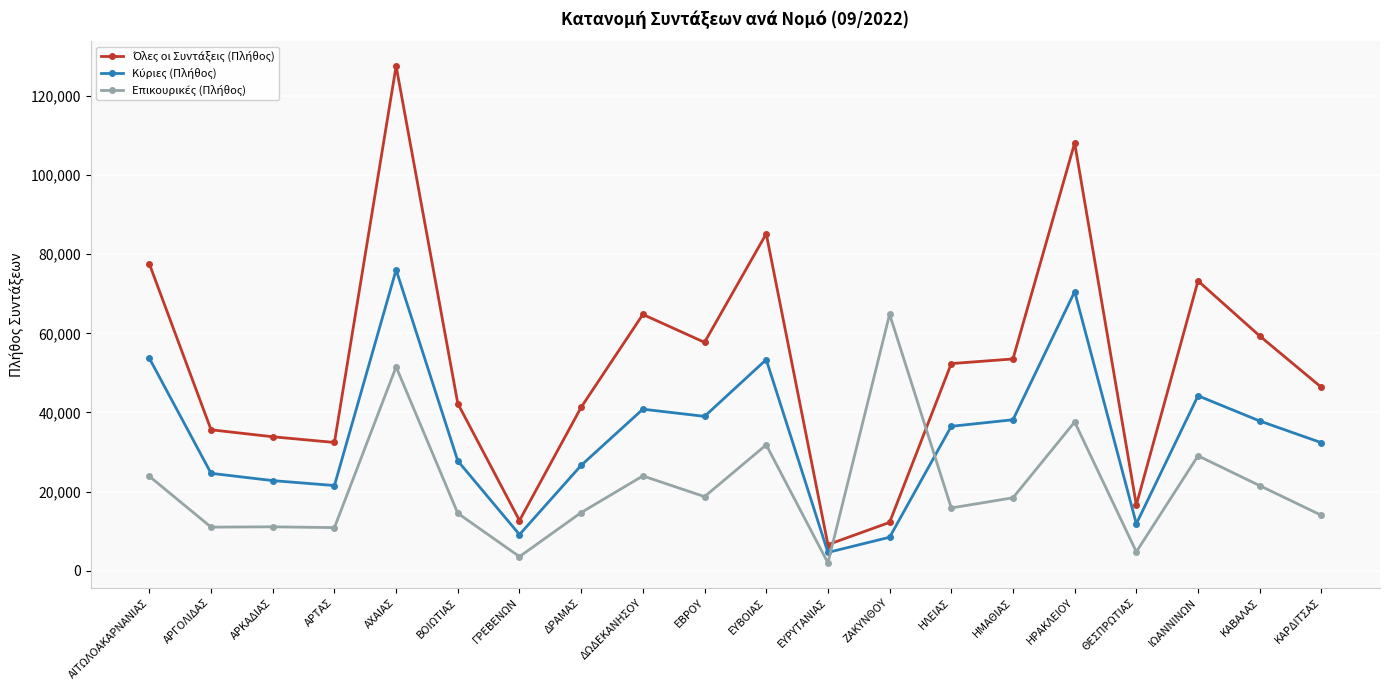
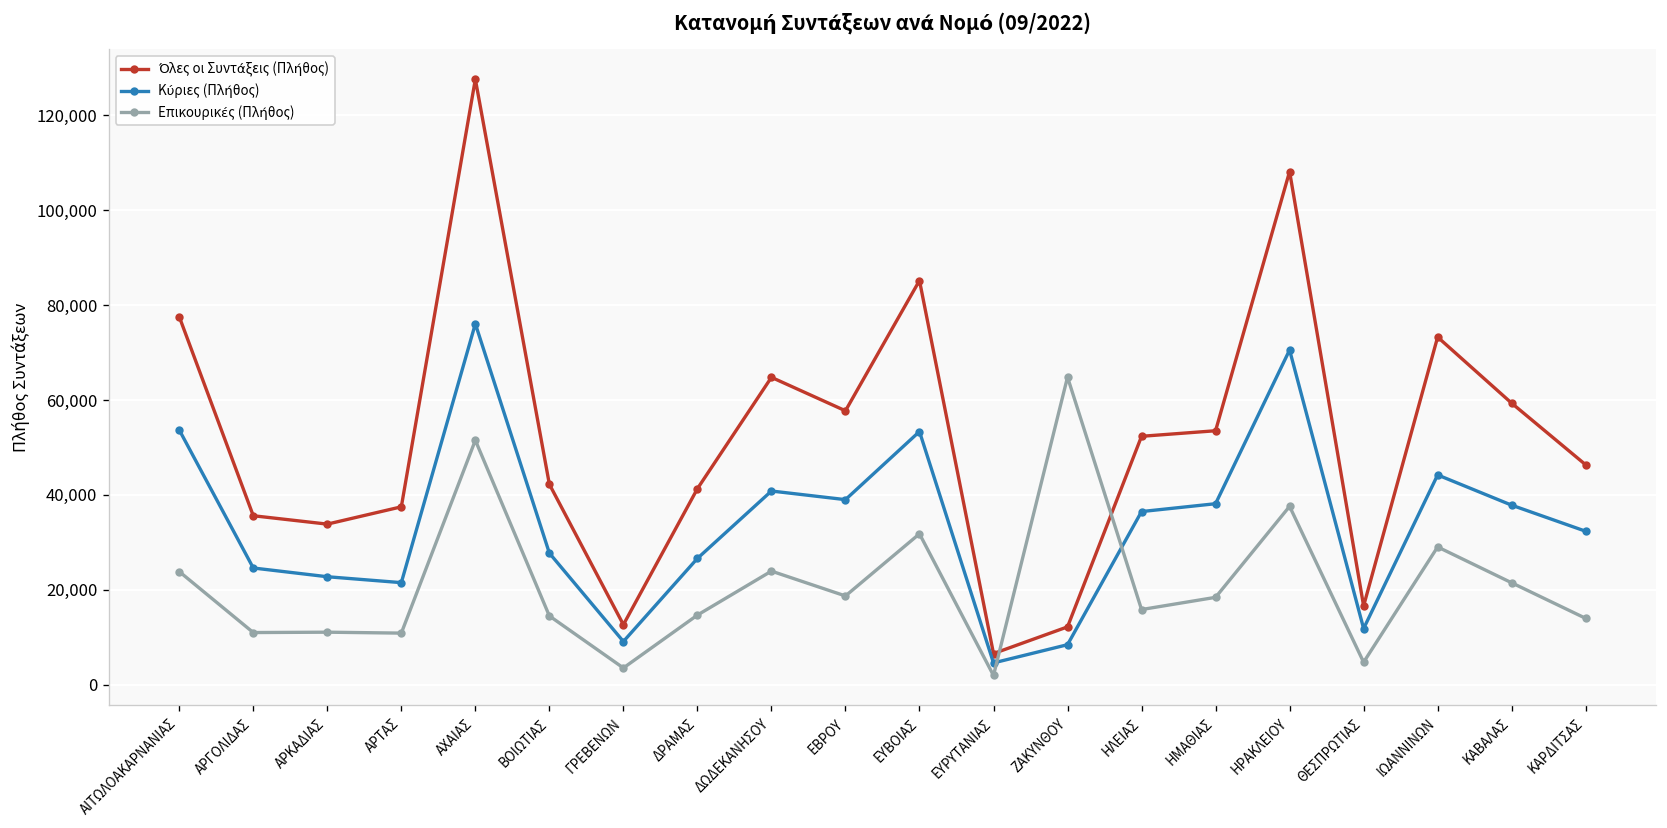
  {
    "Όλες οι Συντάξεις (Πλήθος)": {
      "ΑΙΤΩΛΟΑΚΑΡΝΑΝΙΑΣ": "78,000",
      "ΑΡΓΟΛΙΔΑΣ": "36,000",
      "ΑΡΚΑΔΙΑΣ": "34,000",
-     "ΑΡΤΑΣ": "32,000",
+     "ΑΡΤΑΣ": "37,000",
      "ΑΧΑΙΑΣ": "128,000",
      "ΒΟΙΩΤΙΑΣ": "42,000",
      "ΓΡΕΒΕΝΩΝ": "13,000",
      "ΔΡΑΜΑΣ": "41,000",
      "ΔΩΔΕΚΑΝΗΣΟΥ": "65,000",
      "ΕΒΡΟΥ": "58,000",
      "ΕΥΒΟΙΑΣ": "85,000",
      "ΕΥΡΥΤΑΝΙΑΣ": "7,000",
      "ΖΑΚΥΝΘΟΥ": "12,000",
      "ΗΛΕΙΑΣ": "52,000",
      "ΗΜΑΘΙΑΣ": "54,000",
      "ΗΡΑΚΛΕΙΟΥ": "108,000",
      "ΘΕΣΠΡΩΤΙΑΣ": "17,000",
      "ΙΩΑΝΝΙΝΩΝ": "73,000",
      "ΚΑΒΑΛΑΣ": "59,000",
      "ΚΑΡΔΙΤΣΑΣ": "46,000"
    },
    "Κύριες (Πλήθος)": {
      "ΑΙΤΩΛΟΑΚΑΡΝΑΝΙΑΣ": "54,000",
      "ΑΡΓΟΛΙΔΑΣ": "25,000",
      "ΑΡΚΑΔΙΑΣ": "23,000",
      "ΑΡΤΑΣ": "22,000",
      "ΑΧΑΙΑΣ": "76,000",
      "ΒΟΙΩΤΙΑΣ": "28,000",
      "ΓΡΕΒΕΝΩΝ": "9,000",
      "ΔΡΑΜΑΣ": "27,000",
      "ΔΩΔΕΚΑΝΗΣΟΥ": "41,000",
      "ΕΒΡΟΥ": "39,000",
      "ΕΥΒΟΙΑΣ": "53,000",
      "ΕΥΡΥΤΑΝΙΑΣ": "5,000",
      "ΖΑΚΥΝΘΟΥ": "8,000",
      "ΗΛΕΙΑΣ": "37,000",
      "ΗΜΑΘΙΑΣ": "38,000",
      "ΗΡΑΚΛΕΙΟΥ": "71,000",
      "ΘΕΣΠΡΩΤΙΑΣ": "12,000",
      "ΙΩΑΝΝΙΝΩΝ": "44,000",
      "ΚΑΒΑΛΑΣ": "38,000",
      "ΚΑΡΔΙΤΣΑΣ": "32,000"
    },
    "Επικουρικές (Πλήθος)": {
      "ΑΙΤΩΛΟΑΚΑΡΝΑΝΙΑΣ": "24,000",
      "ΑΡΓΟΛΙΔΑΣ": "11,000",
      "ΑΡΚΑΔΙΑΣ": "11,000",
      "ΑΡΤΑΣ": "11,000",
      "ΑΧΑΙΑΣ": "52,000",
      "ΒΟΙΩΤΙΑΣ": "15,000",
      "ΓΡΕΒΕΝΩΝ": "4,000",
      "ΔΡΑΜΑΣ": "15,000",
      "ΔΩΔΕΚΑΝΗΣΟΥ": "24,000",
      "ΕΒΡΟΥ": "19,000",
      "ΕΥΒΟΙΑΣ": "32,000",
      "ΕΥΡΥΤΑΝΙΑΣ": "2,000",
      "ΖΑΚΥΝΘΟΥ": "65,000",
      "ΗΛΕΙΑΣ": "16,000",
      "ΗΜΑΘΙΑΣ": "18,000",
      "ΗΡΑΚΛΕΙΟΥ": "38,000",
      "ΘΕΣΠΡΩΤΙΑΣ": "5,000",
      "ΙΩΑΝΝΙΝΩΝ": "29,000",
      "ΚΑΒΑΛΑΣ": "21,000",
      "ΚΑΡΔΙΤΣΑΣ": "14,000"
    }
  }
